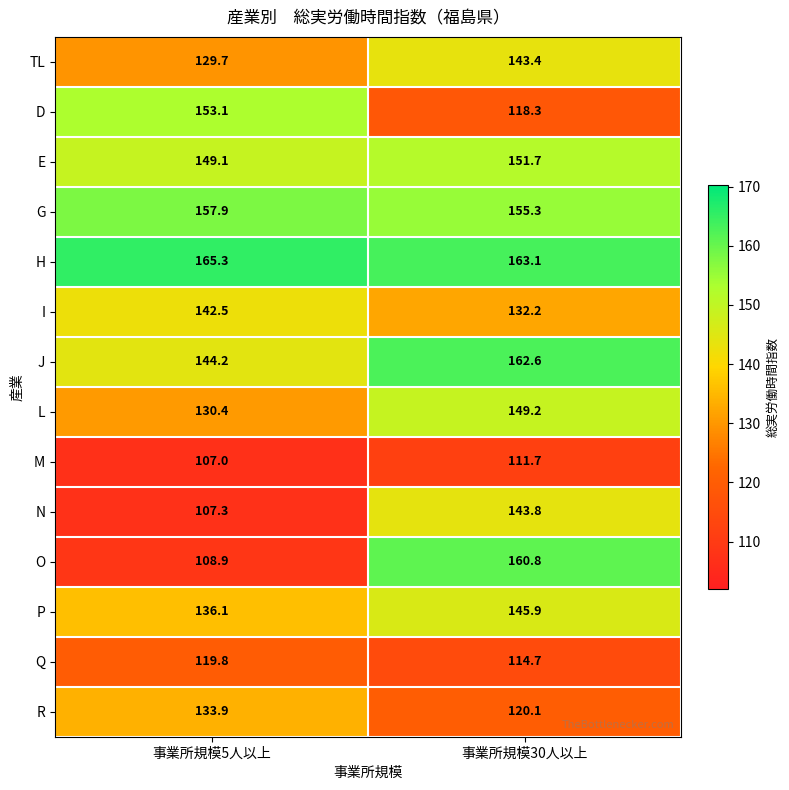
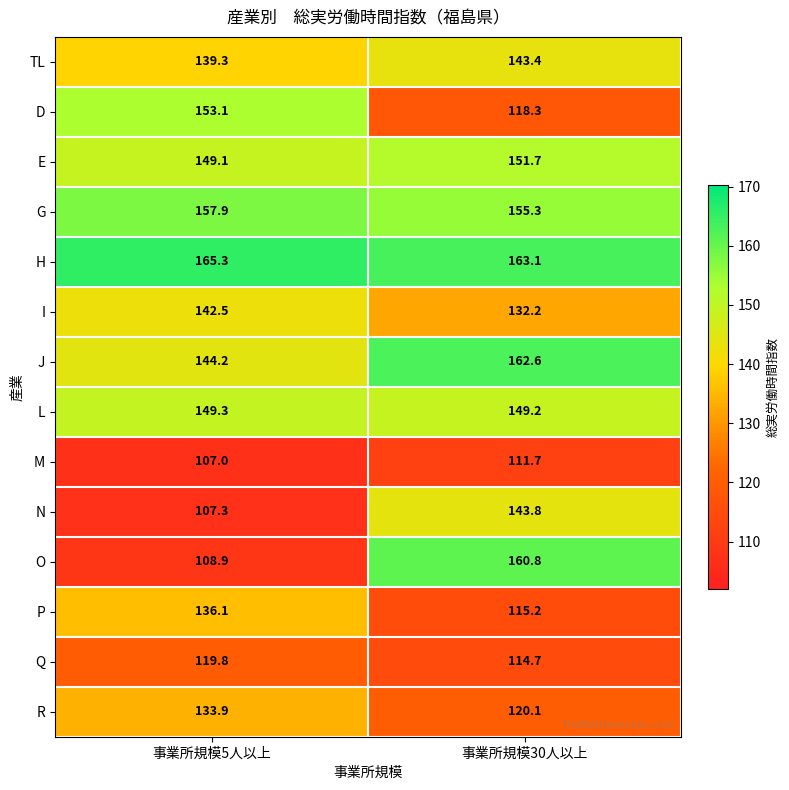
  {
    "TL": {
-     "事業所規模5人以上": 129.7,
+     "事業所規模5人以上": 139.3,
      "事業所規模30人以上": 143.4
    },
    "D": {
      "事業所規模5人以上": 153.1,
      "事業所規模30人以上": 118.3
    },
    "E": {
      "事業所規模5人以上": 149.1,
      "事業所規模30人以上": 151.7
    },
    "G": {
      "事業所規模5人以上": 157.9,
      "事業所規模30人以上": 155.3
    },
    "H": {
      "事業所規模5人以上": 165.3,
      "事業所規模30人以上": 163.1
    },
    "I": {
      "事業所規模5人以上": 142.5,
      "事業所規模30人以上": 132.2
    },
    "J": {
      "事業所規模5人以上": 144.2,
      "事業所規模30人以上": 162.6
    },
    "L": {
-     "事業所規模5人以上": 130.4,
+     "事業所規模5人以上": 149.3,
      "事業所規模30人以上": 149.2
    },
    "M": {
      "事業所規模5人以上": 107.0,
      "事業所規模30人以上": 111.7
    },
    "N": {
      "事業所規模5人以上": 107.3,
      "事業所規模30人以上": 143.8
    },
    "O": {
      "事業所規模5人以上": 108.9,
      "事業所規模30人以上": 160.8
    },
    "P": {
      "事業所規模5人以上": 136.1,
-     "事業所規模30人以上": 145.9
+     "事業所規模30人以上": 115.2
    },
    "Q": {
      "事業所規模5人以上": 119.8,
      "事業所規模30人以上": 114.7
    },
    "R": {
      "事業所規模5人以上": 133.9
    }
  }
